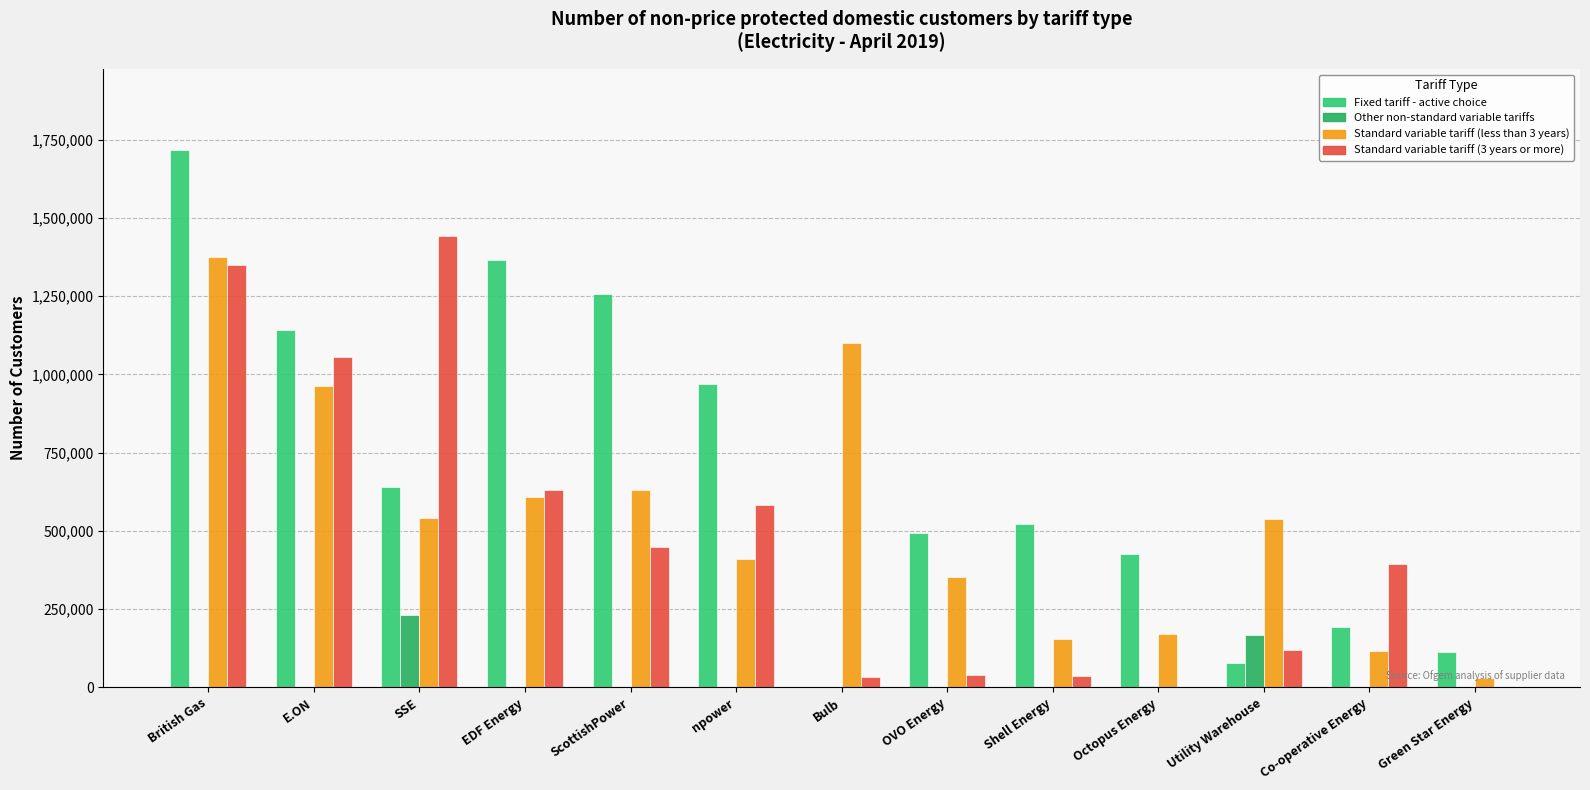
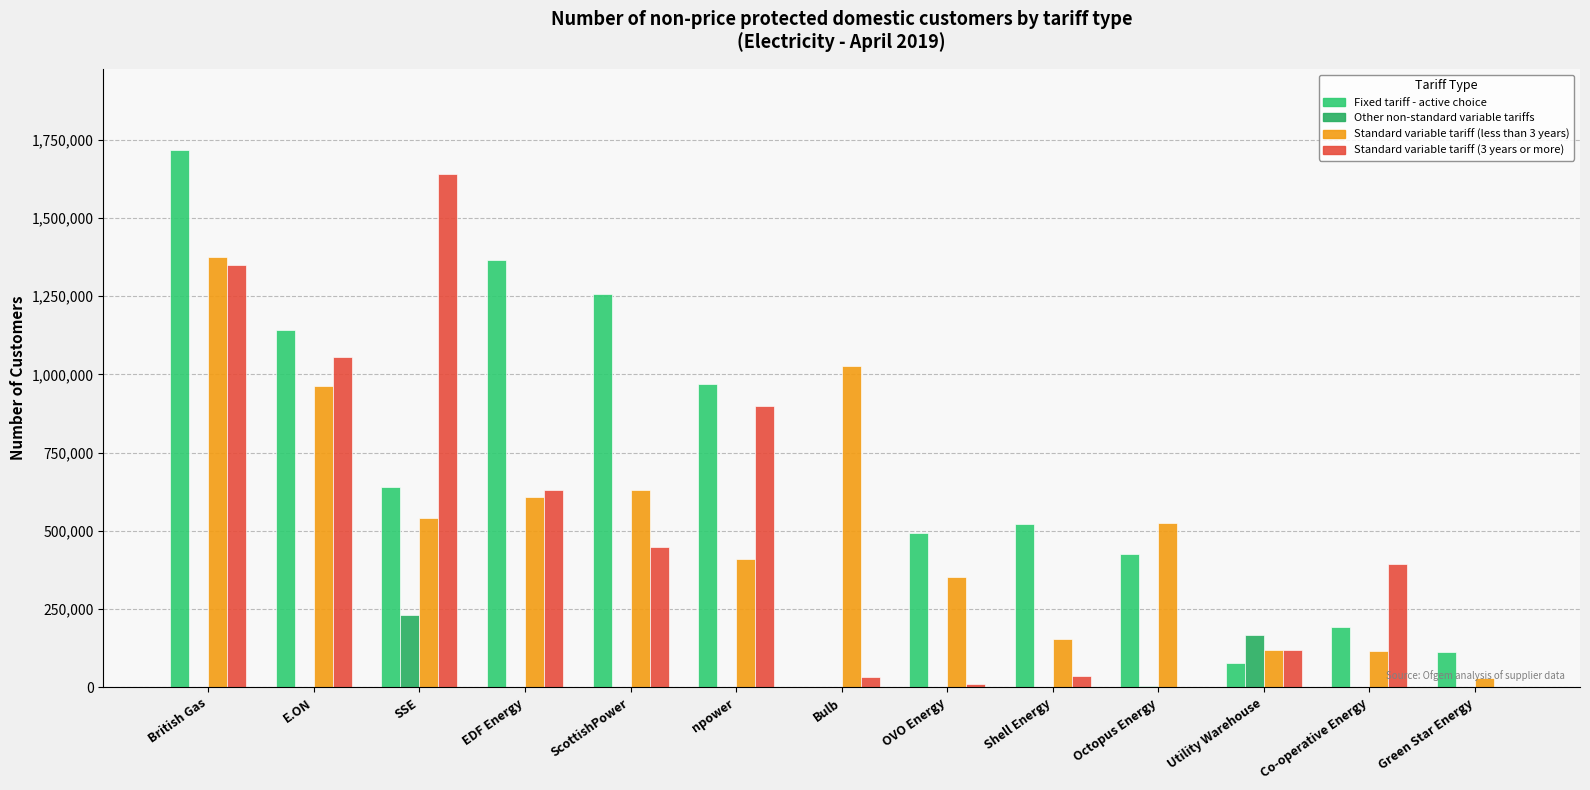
  {
    "Standard variable tariff (less than 3 years)": {
      "British Gas": "1,370,000",
      "E.ON": "960,000",
      "SSE": "540,000",
      "EDF Energy": "610,000",
      "ScottishPower": "630,000",
      "npower": "410,000",
-     "Bulb": "1,100,000",
+     "Bulb": "1,030,000",
      "OVO Energy": "350,000",
      "Shell Energy": "150,000",
-     "Octopus Energy": "170,000",
-     "Utility Warehouse": "540,000",
+     "Octopus Energy": "530,000",
+     "Utility Warehouse": "120,000",
      "Co-operative Energy": "120,000",
      "Green Star Energy": "30,000"
    },
    "Standard variable tariff (3 years or more)": {
      "British Gas": "1,350,000",
      "E.ON": "1,060,000",
-     "SSE": "1,440,000",
+     "SSE": "1,640,000",
      "EDF Energy": "630,000",
      "ScottishPower": "450,000",
-     "npower": "580,000",
+     "npower": "900,000",
      "Bulb": "30,000",
-     "OVO Energy": "40,000",
+     "OVO Energy": "10,000",
      "Shell Energy": "40,000",
      "Octopus Energy": "0",
      "Utility Warehouse": "120,000",
      "Co-operative Energy": "390,000"
    }
  }
